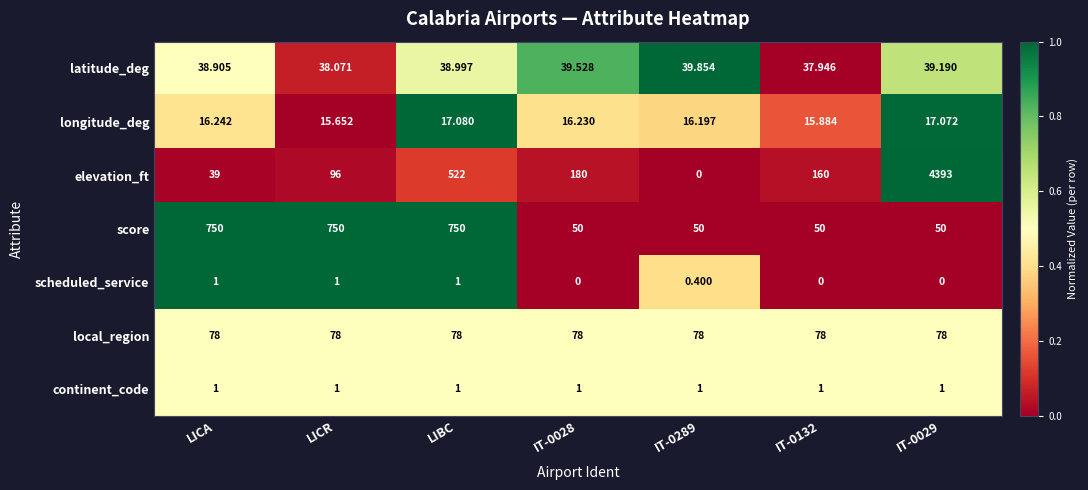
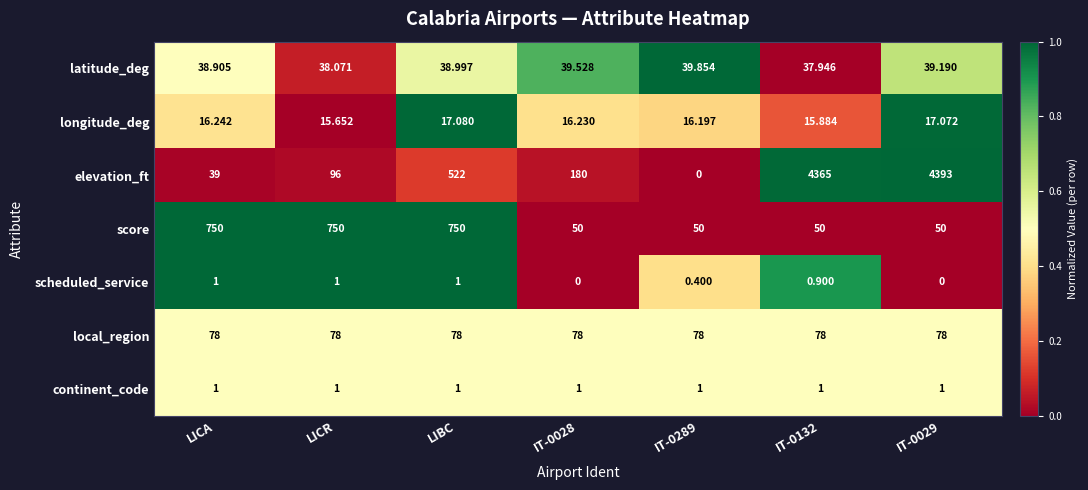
  {
    "latitude_deg": {
      "LICA": 38.905,
      "LICR": 38.071,
      "LIBC": 38.997,
      "IT-0028": 39.528,
      "IT-0289": 39.854,
      "IT-0132": 37.946,
      "IT-0029": 39.190
    },
    "longitude_deg": {
      "LICA": 16.242,
      "LICR": 15.652,
      "LIBC": 17.080,
      "IT-0028": 16.230,
      "IT-0289": 16.197,
      "IT-0132": 15.884,
      "IT-0029": 17.072
    },
    "elevation_ft": {
      "LICA": 39,
      "LICR": 96,
      "LIBC": 522,
      "IT-0028": 180,
      "IT-0289": 0,
-     "IT-0132": 160,
+     "IT-0132": 4365,
      "IT-0029": 4393
    },
    "score": {
      "LICA": 750,
      "LICR": 750,
      "LIBC": 750,
      "IT-0028": 50,
      "IT-0289": 50,
      "IT-0132": 50,
      "IT-0029": 50
    },
    "scheduled_service": {
      "LICA": 1,
      "LICR": 1,
      "LIBC": 1,
      "IT-0028": 0,
      "IT-0289": 0.400,
-     "IT-0132": 0,
+     "IT-0132": 0.900,
      "IT-0029": 0
    },
    "local_region": {
      "LICA": 78,
      "LICR": 78,
      "LIBC": 78,
      "IT-0028": 78,
      "IT-0289": 78,
      "IT-0132": 78,
      "IT-0029": 78
    },
    "continent_code": {
      "LICA": 1,
      "LICR": 1,
      "LIBC": 1,
      "IT-0028": 1,
      "IT-0289": 1,
      "IT-0132": 1,
      "IT-0029": 1
    }
  }
